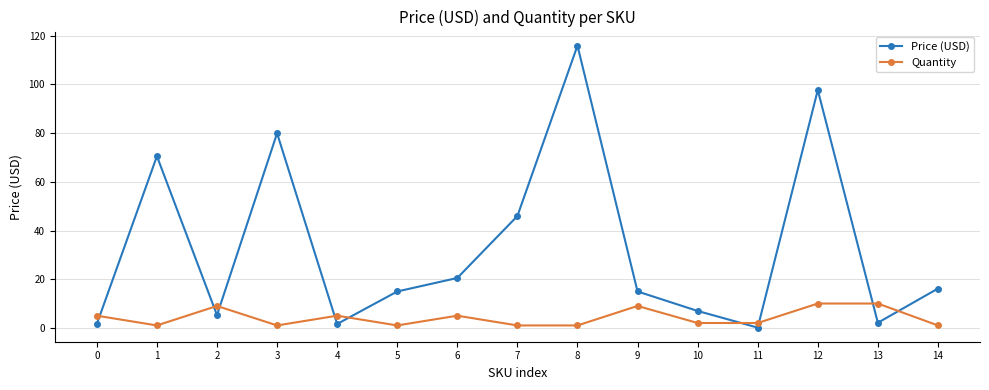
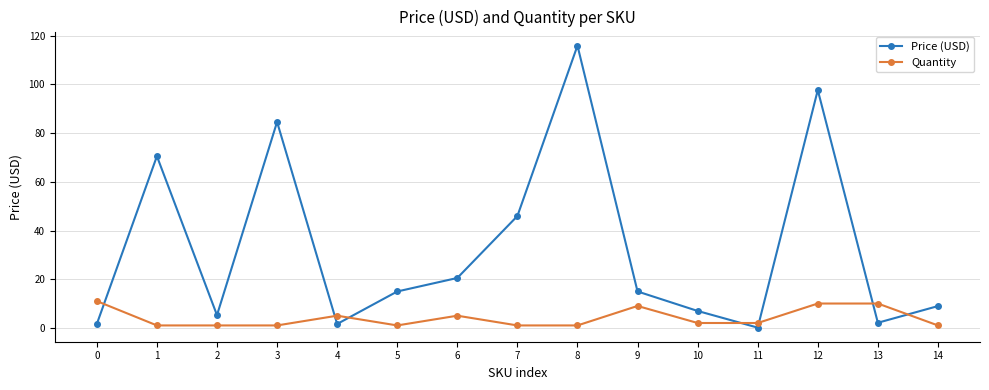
  {
    "Price (USD)": {
      "0": 2,
      "1": 71,
      "2": 5,
-     "3": 80,
+     "3": 85,
      "4": 2,
      "5": 15,
      "6": 21,
      "7": 46,
      "8": 116,
      "9": 15,
      "10": 7,
      "11": 0,
      "12": 98,
      "13": 2,
-     "14": 16
+     "14": 9
    },
    "Quantity": {
-     "0": 5,
+     "0": 11,
      "1": 1,
-     "2": 9,
+     "2": 1,
      "3": 1,
      "4": 5,
      "5": 1,
      "6": 5,
      "7": 1,
      "8": 1,
      "9": 9,
      "10": 2,
      "11": 2,
      "12": 10,
      "13": 10,
      "14": 1
    }
  }
